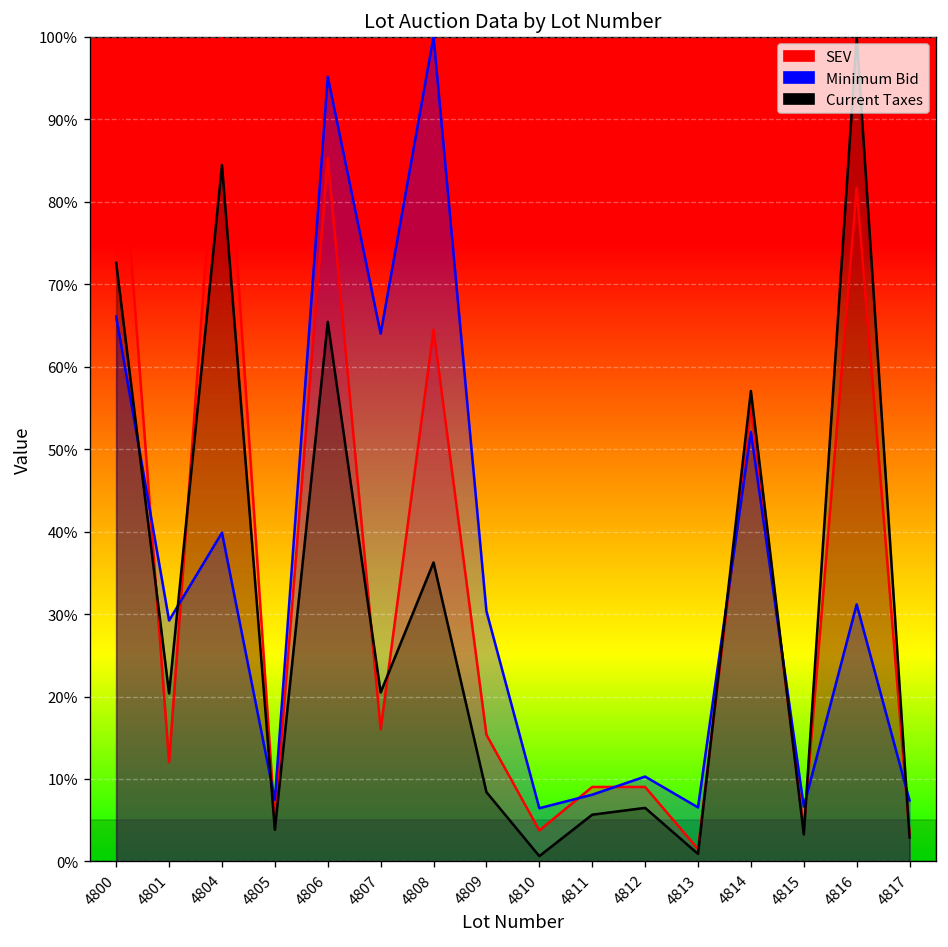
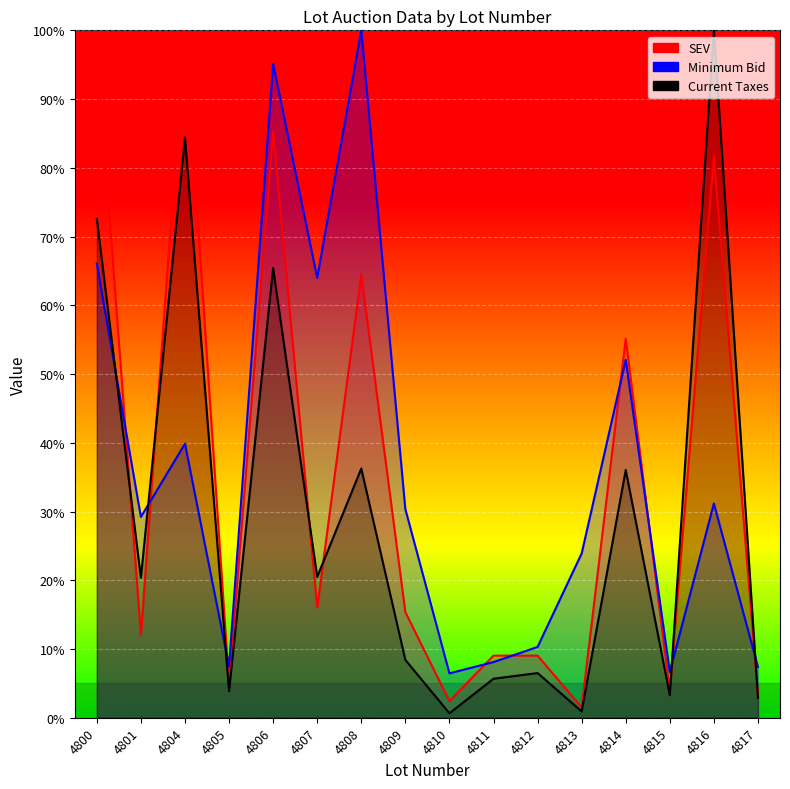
  {
    "SEV": {
      "4800": "98%",
      "4801": "12%",
      "4804": "100%",
      "4805": "5%",
      "4806": "85%",
      "4807": "16%",
      "4808": "64%",
      "4809": "15%",
-     "4810": "4%",
+     "4810": "2%",
      "4811": "9%",
      "4812": "9%",
      "4813": "2%",
      "4814": "55%",
      "4815": "4%",
      "4816": "82%",
      "4817": "3%"
    },
    "Minimum Bid": {
      "4800": "66%",
      "4801": "29%",
      "4804": "40%",
      "4805": "7%",
      "4806": "95%",
      "4807": "64%",
      "4808": "100%",
      "4809": "30%",
      "4810": "6%",
      "4811": "8%",
      "4812": "10%",
-     "4813": "7%",
+     "4813": "24%",
      "4814": "52%",
      "4815": "7%",
      "4816": "31%",
      "4817": "7%"
    },
    "Current Taxes": {
      "4800": "73%",
      "4801": "20%",
      "4804": "84%",
      "4805": "4%",
      "4806": "65%",
      "4807": "20%",
      "4808": "36%",
      "4809": "8%",
      "4810": "1%",
      "4811": "6%",
      "4812": "6%",
      "4813": "1%",
-     "4814": "57%",
+     "4814": "36%",
      "4815": "3%",
      "4816": "100%",
      "4817": "3%"
    }
  }
